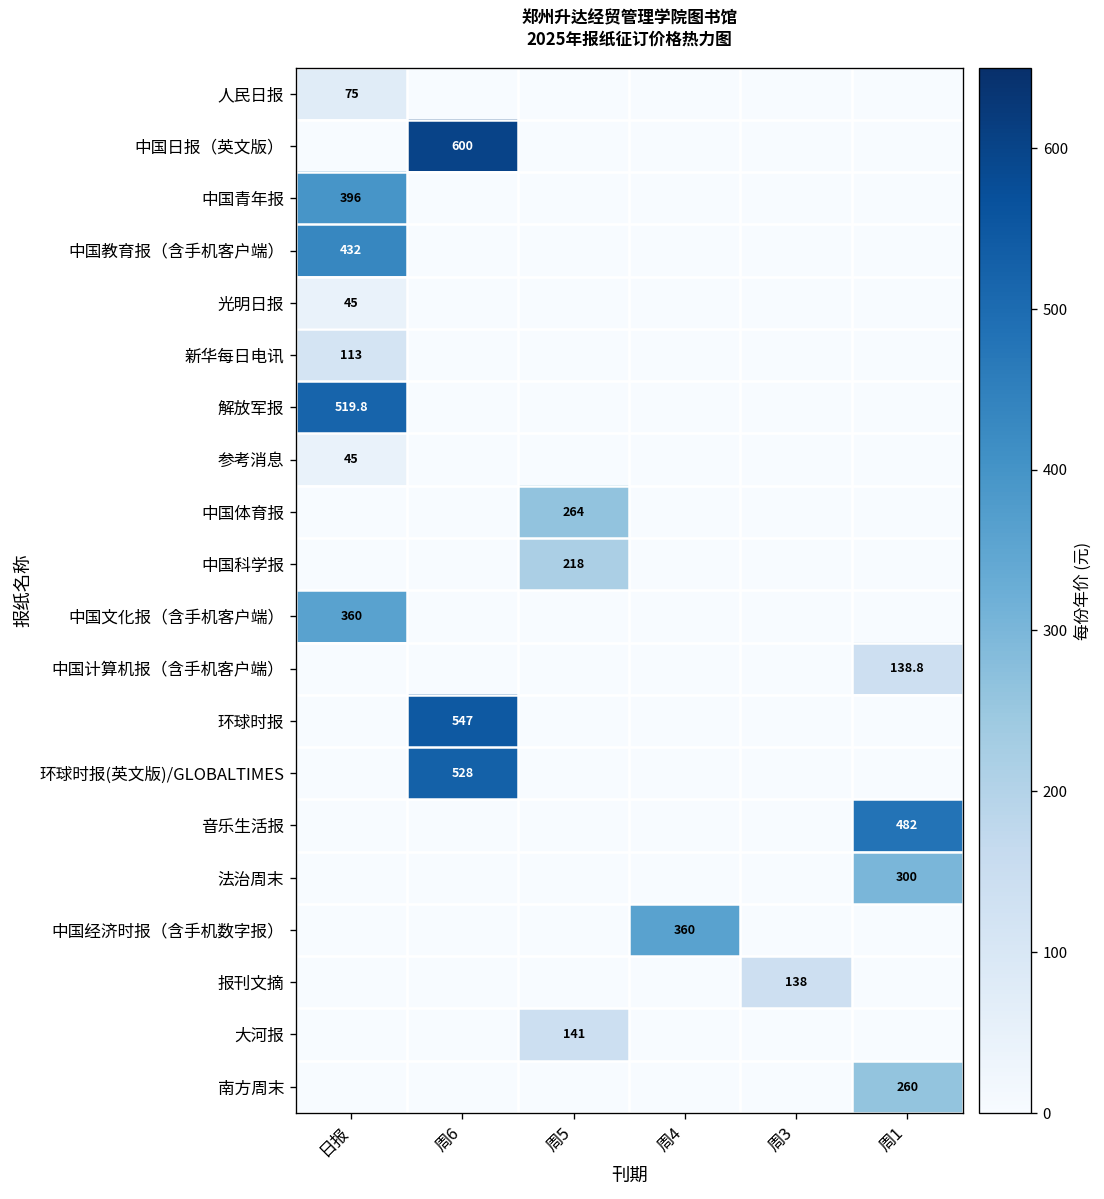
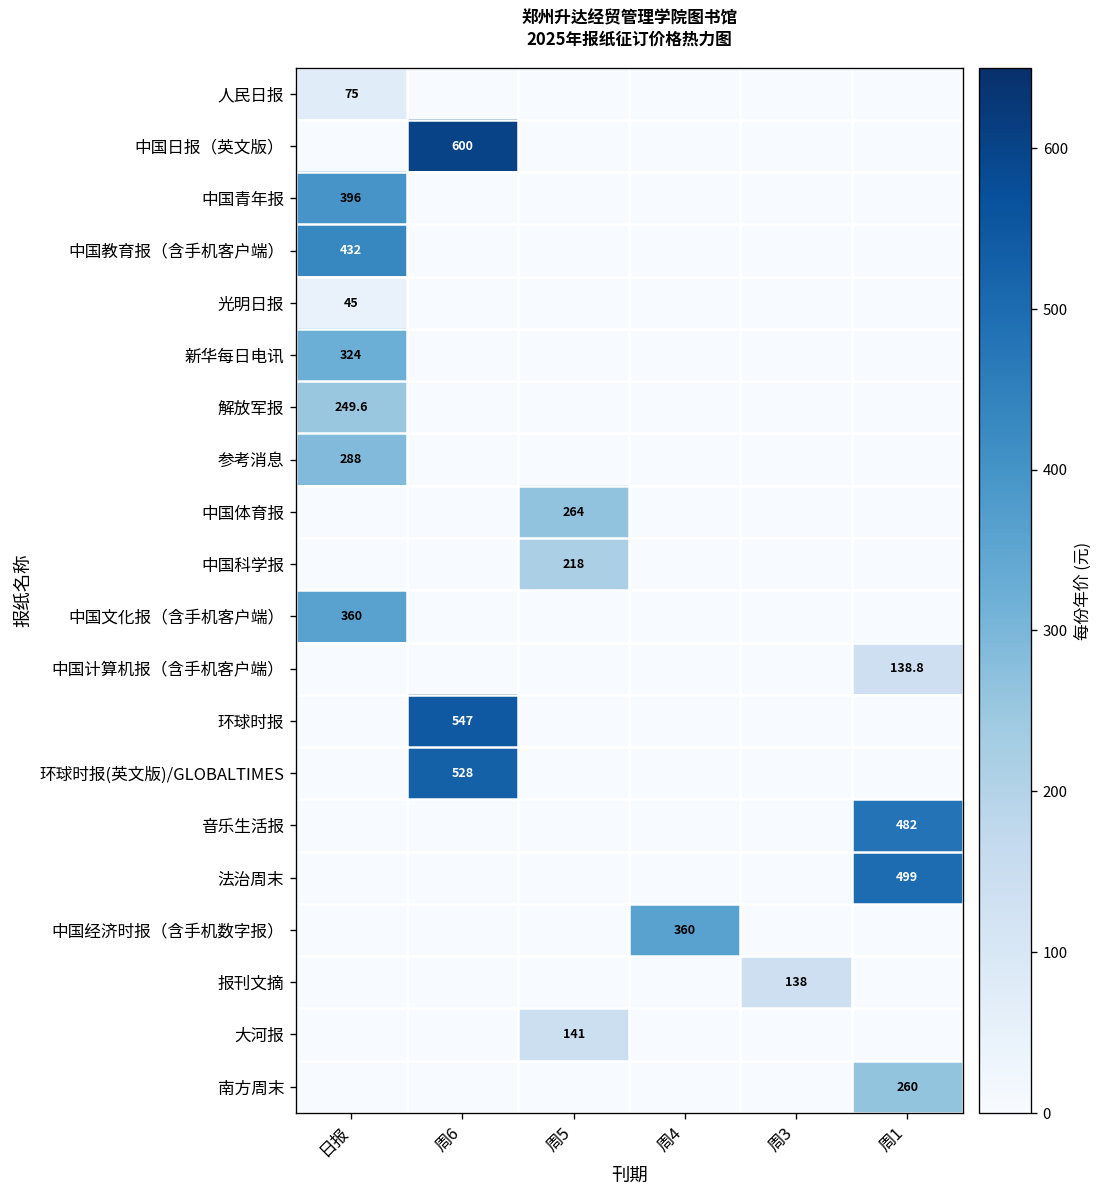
  {
    "人民日报": {
      "日报": 75
    },
    "中国日报（英文版）": {
      "周6": 600
    },
    "中国青年报": {
      "日报": 396
    },
    "中国教育报（含手机客户端）": {
      "日报": 432
    },
    "光明日报": {
      "日报": 45
    },
    "新华每日电讯": {
-     "日报": 113
+     "日报": 324
    },
    "解放军报": {
-     "日报": 519.8
+     "日报": 249.6
    },
    "参考消息": {
-     "日报": 45
+     "日报": 288
    },
    "中国体育报": {
      "周5": 264
    },
    "中国科学报": {
      "周5": 218
    },
    "中国文化报（含手机客户端）": {
      "日报": 360
    },
    "中国计算机报（含手机客户端）": {
      "周1": 138.8
    },
    "环球时报": {
      "周6": 547
    },
    "环球时报(英文版)/GLOBALTIMES": {
      "周6": 528
    },
    "音乐生活报": {
      "周1": 482
    },
    "法治周末": {
-     "周1": 300
+     "周1": 499
    },
    "中国经济时报（含手机数字报）": {
      "周4": 360
    },
    "报刊文摘": {
      "周3": 138
    },
    "大河报": {
      "周5": 141
    },
    "南方周末": {
      "周1": 260
    }
  }
